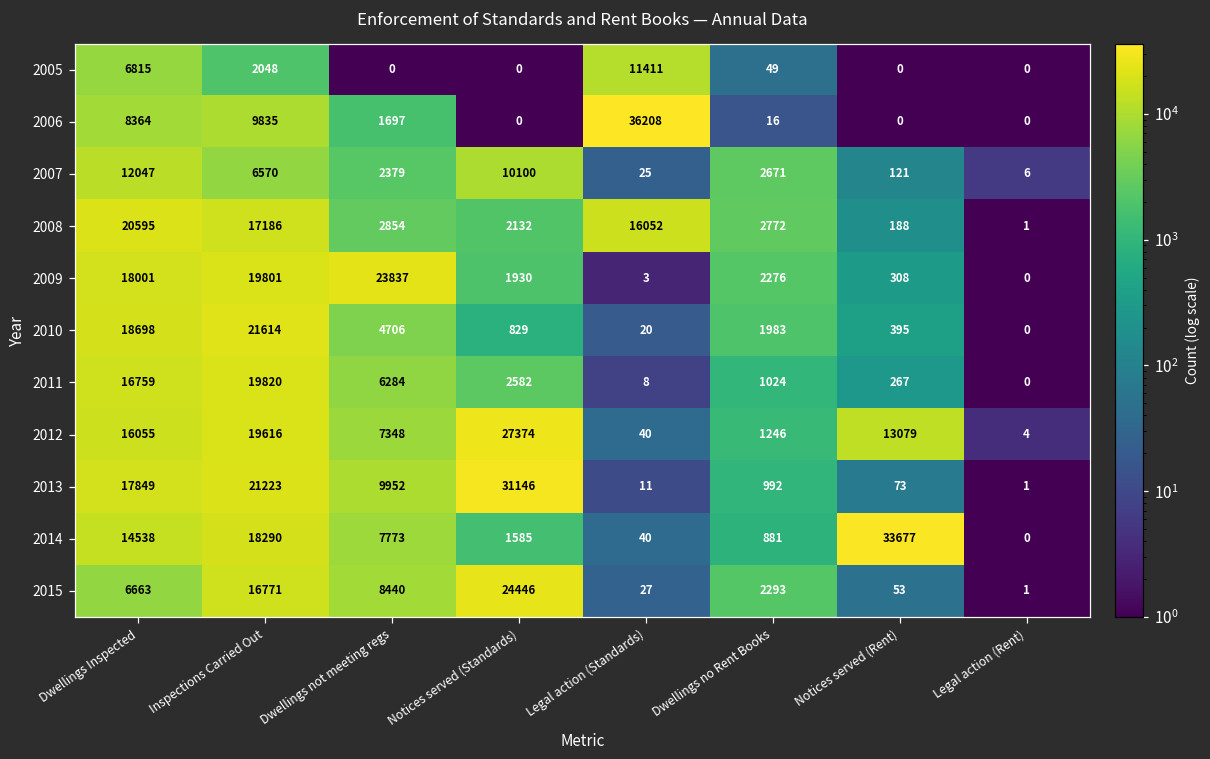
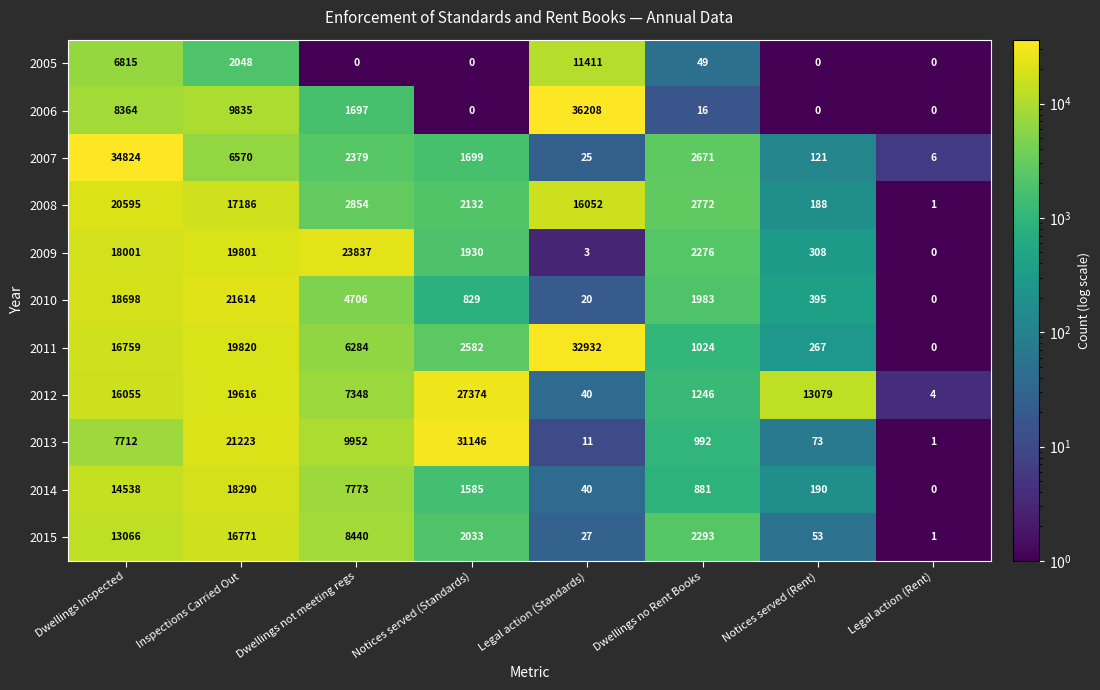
  {
    "2005": {
      "Dwellings Inspected": 6815,
      "Inspections Carried Out": 2048,
      "Dwellings not meeting regs": 0,
      "Notices served (Standards)": 0,
      "Legal action (Standards)": 11411,
      "Dwellings no Rent Books": 49,
      "Notices served (Rent)": 0,
      "Legal action (Rent)": 0
    },
    "2006": {
      "Dwellings Inspected": 8364,
      "Inspections Carried Out": 9835,
      "Dwellings not meeting regs": 1697,
      "Notices served (Standards)": 0,
      "Legal action (Standards)": 36208,
      "Dwellings no Rent Books": 16,
      "Notices served (Rent)": 0,
      "Legal action (Rent)": 0
    },
    "2007": {
-     "Dwellings Inspected": 12047,
+     "Dwellings Inspected": 34824,
      "Inspections Carried Out": 6570,
      "Dwellings not meeting regs": 2379,
-     "Notices served (Standards)": 10100,
+     "Notices served (Standards)": 1699,
      "Legal action (Standards)": 25,
      "Dwellings no Rent Books": 2671,
      "Notices served (Rent)": 121,
      "Legal action (Rent)": 6
    },
    "2008": {
      "Dwellings Inspected": 20595,
      "Inspections Carried Out": 17186,
      "Dwellings not meeting regs": 2854,
      "Notices served (Standards)": 2132,
      "Legal action (Standards)": 16052,
      "Dwellings no Rent Books": 2772,
      "Notices served (Rent)": 188,
      "Legal action (Rent)": 1
    },
    "2009": {
      "Dwellings Inspected": 18001,
      "Inspections Carried Out": 19801,
      "Dwellings not meeting regs": 23837,
      "Notices served (Standards)": 1930,
      "Legal action (Standards)": 3,
      "Dwellings no Rent Books": 2276,
      "Notices served (Rent)": 308,
      "Legal action (Rent)": 0
    },
    "2010": {
      "Dwellings Inspected": 18698,
      "Inspections Carried Out": 21614,
      "Dwellings not meeting regs": 4706,
      "Notices served (Standards)": 829,
      "Legal action (Standards)": 20,
      "Dwellings no Rent Books": 1983,
      "Notices served (Rent)": 395,
      "Legal action (Rent)": 0
    },
    "2011": {
      "Dwellings Inspected": 16759,
      "Inspections Carried Out": 19820,
      "Dwellings not meeting regs": 6284,
      "Notices served (Standards)": 2582,
-     "Legal action (Standards)": 8,
+     "Legal action (Standards)": 32932,
      "Dwellings no Rent Books": 1024,
      "Notices served (Rent)": 267,
      "Legal action (Rent)": 0
    },
    "2012": {
      "Dwellings Inspected": 16055,
      "Inspections Carried Out": 19616,
      "Dwellings not meeting regs": 7348,
      "Notices served (Standards)": 27374,
      "Legal action (Standards)": 40,
      "Dwellings no Rent Books": 1246,
      "Notices served (Rent)": 13079,
      "Legal action (Rent)": 4
    },
    "2013": {
-     "Dwellings Inspected": 17849,
+     "Dwellings Inspected": 7712,
      "Inspections Carried Out": 21223,
      "Dwellings not meeting regs": 9952,
      "Notices served (Standards)": 31146,
      "Legal action (Standards)": 11,
      "Dwellings no Rent Books": 992,
      "Notices served (Rent)": 73,
      "Legal action (Rent)": 1
    },
    "2014": {
      "Dwellings Inspected": 14538,
      "Inspections Carried Out": 18290,
      "Dwellings not meeting regs": 7773,
      "Notices served (Standards)": 1585,
      "Legal action (Standards)": 40,
      "Dwellings no Rent Books": 881,
-     "Notices served (Rent)": 33677,
+     "Notices served (Rent)": 190,
      "Legal action (Rent)": 0
    },
    "2015": {
-     "Dwellings Inspected": 6663,
+     "Dwellings Inspected": 13066,
      "Inspections Carried Out": 16771,
      "Dwellings not meeting regs": 8440,
-     "Notices served (Standards)": 24446,
+     "Notices served (Standards)": 2033,
      "Legal action (Standards)": 27,
      "Dwellings no Rent Books": 2293,
      "Notices served (Rent)": 53,
      "Legal action (Rent)": 1
    }
  }
